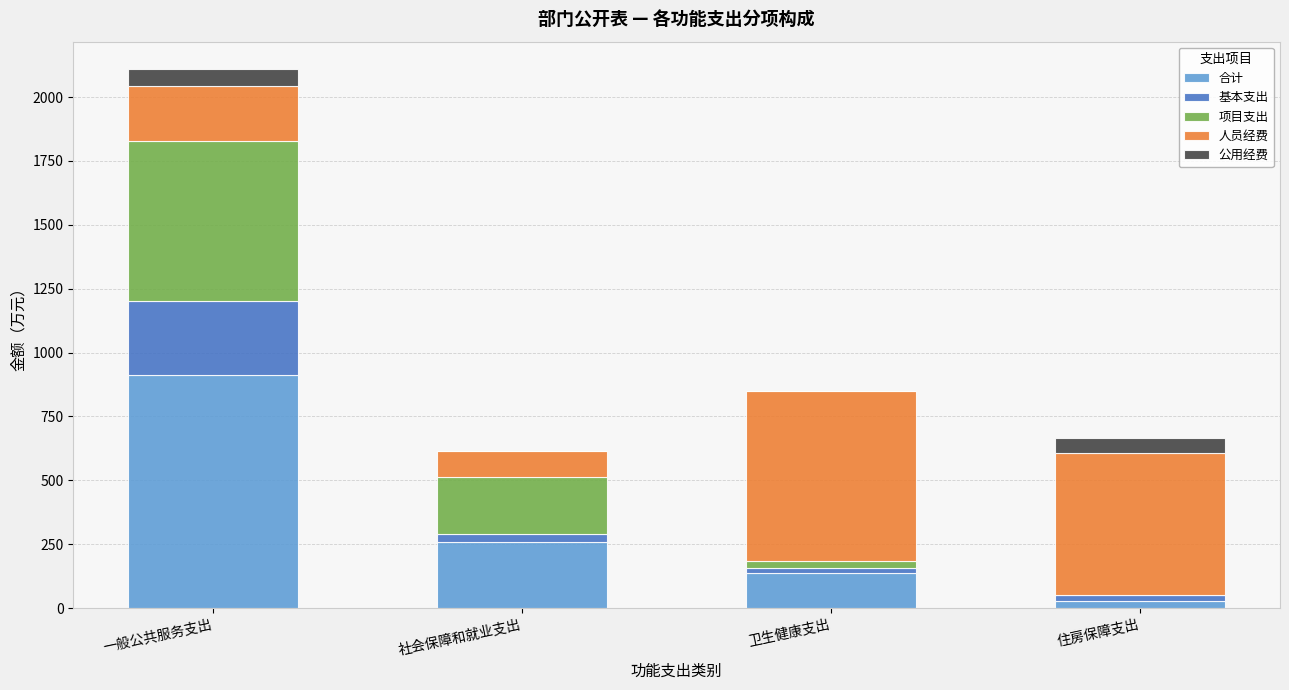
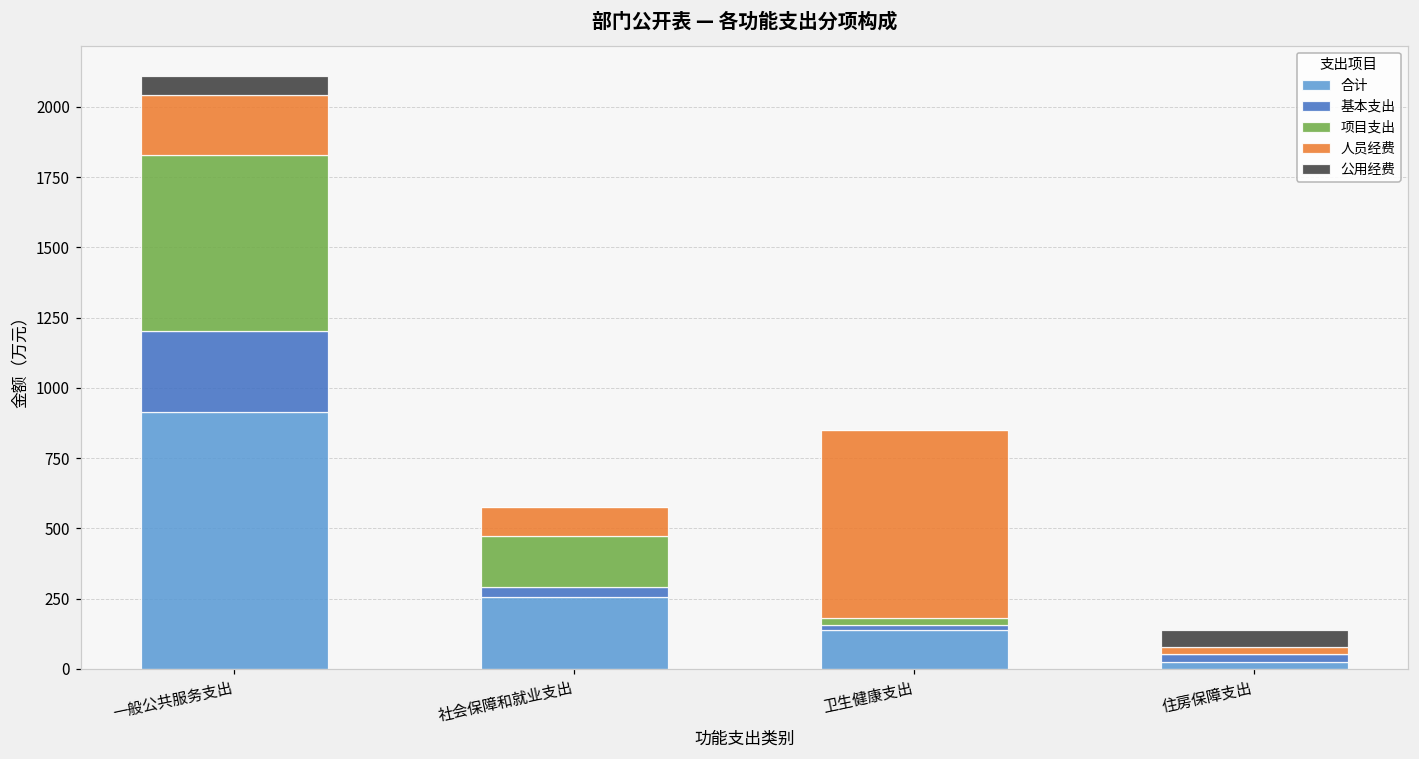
  {
    "项目支出": {
      "一般公共服务支出": 630,
-     "社会保障和就业支出": 220,
+     "社会保障和就业支出": 180,
      "卫生健康支出": 30,
      "住房保障支出": 0
    },
    "人员经费": {
      "一般公共服务支出": 210,
      "社会保障和就业支出": 100,
      "卫生健康支出": 670,
-     "住房保障支出": 550
+     "住房保障支出": 30
    },
    "公用经费": {
      "一般公共服务支出": 70,
      "社会保障和就业支出": 0,
      "卫生健康支出": 0,
      "住房保障支出": 60
    }
  }
